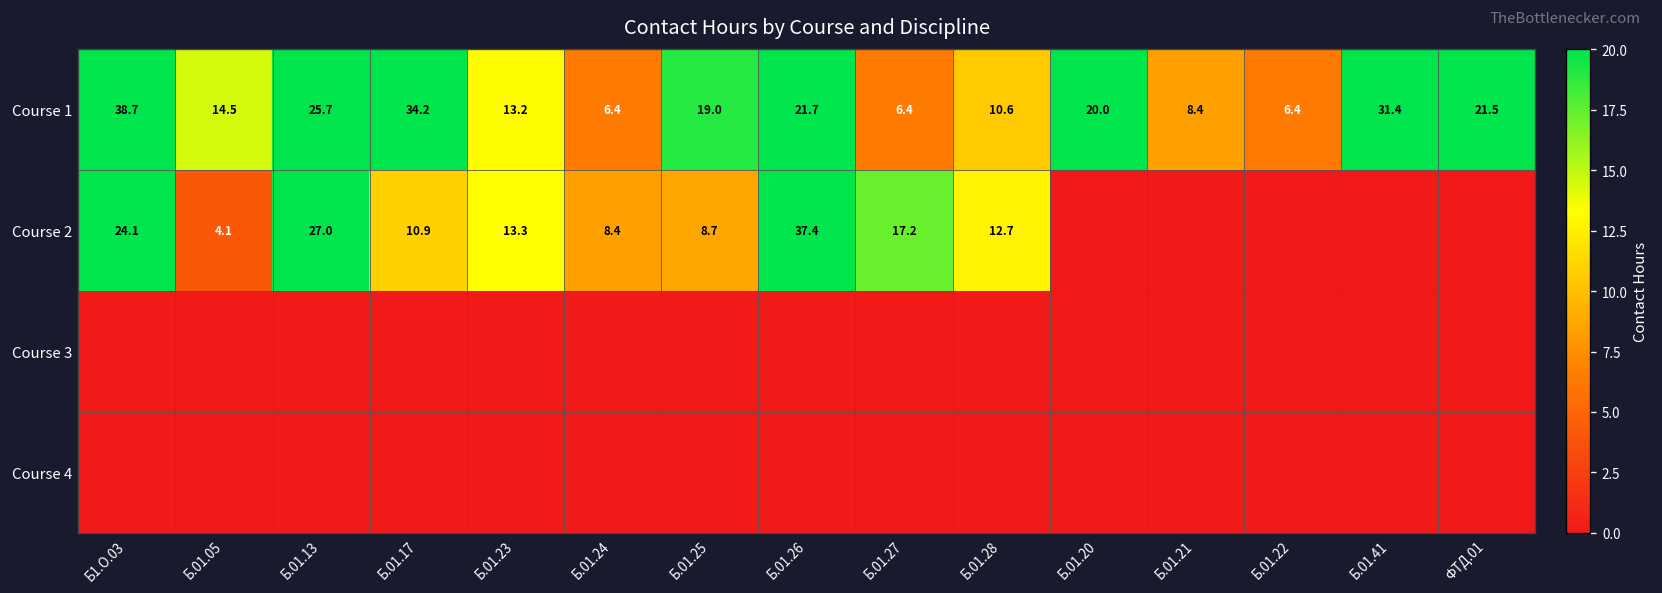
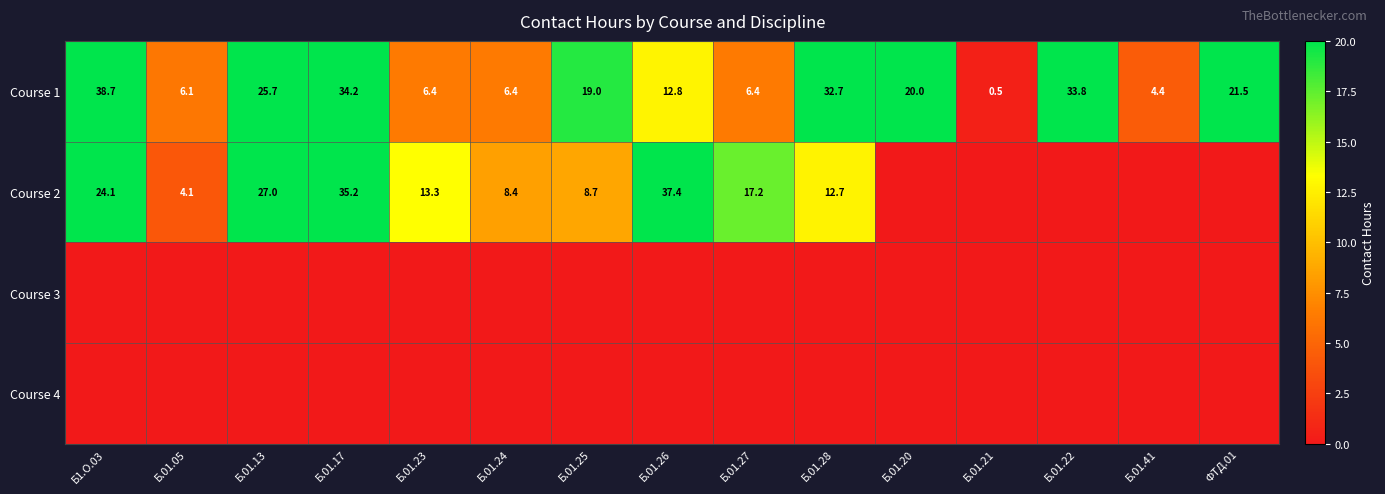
  {
    "Course 1": {
      "Б1.О.03": 38.7,
-     "Б.01.05": 14.5,
+     "Б.01.05": 6.1,
      "Б.01.13": 25.7,
      "Б.01.17": 34.2,
-     "Б.01.23": 13.2,
+     "Б.01.23": 6.4,
      "Б.01.24": 6.4,
      "Б.01.25": 19.0,
-     "Б.01.26": 21.7,
+     "Б.01.26": 12.8,
      "Б.01.27": 6.4,
-     "Б.01.28": 10.6,
+     "Б.01.28": 32.7,
      "Б.01.20": 20.0,
-     "Б.01.21": 8.4,
-     "Б.01.22": 6.4,
-     "Б.01.41": 31.4,
+     "Б.01.21": 0.5,
+     "Б.01.22": 33.8,
+     "Б.01.41": 4.4,
      "ФТД.01": 21.5
    },
    "Course 2": {
      "Б1.О.03": 24.1,
      "Б.01.05": 4.1,
      "Б.01.13": 27.0,
-     "Б.01.17": 10.9,
+     "Б.01.17": 35.2,
      "Б.01.23": 13.3,
      "Б.01.24": 8.4,
      "Б.01.25": 8.7,
      "Б.01.26": 37.4,
      "Б.01.27": 17.2,
      "Б.01.28": 12.7
    }
  }
